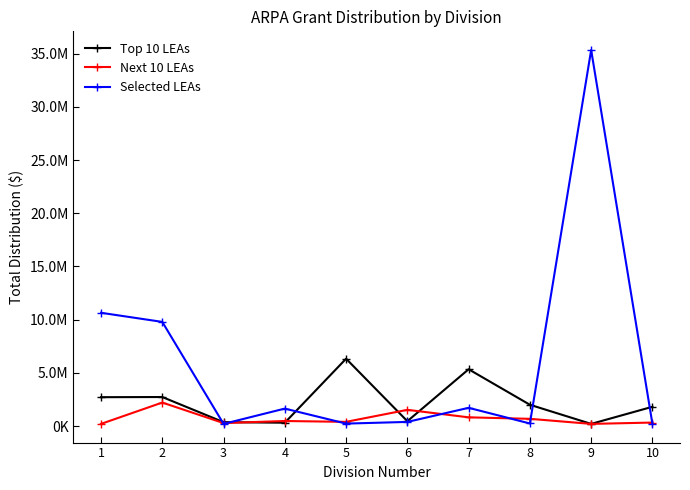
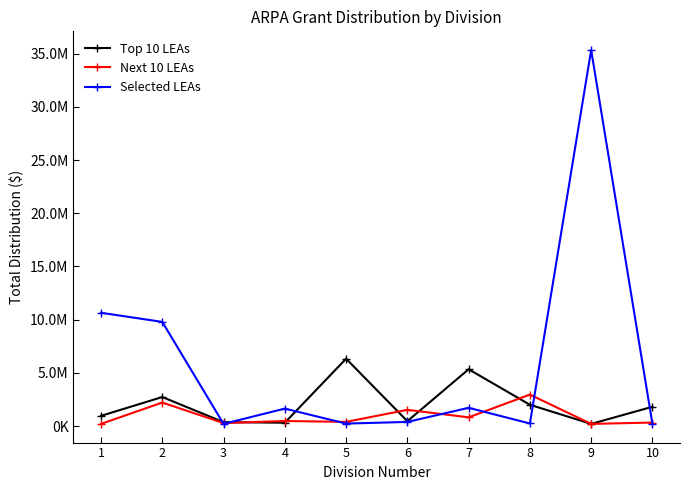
  {
    "Top 10 LEAs": {
-     "1": 2700000,
+     "1": 1000000,
      "2": 2700000,
      "5": 6300000,
      "7": 5300000,
      "8": 2000000,
      "10": 1800000
    },
    "Next 10 LEAs": {
      "1": 200000,
      "2": 2200000,
      "6": 1500000,
      "7": 800000,
-     "8": 700000
+     "8": 3000000
    },
    "Selected LEAs": {
      "1": 10600000,
      "2": 9800000,
      "4": 1600000,
      "7": 1700000,
      "8": 200000,
      "9": 35300000
    }
  }
